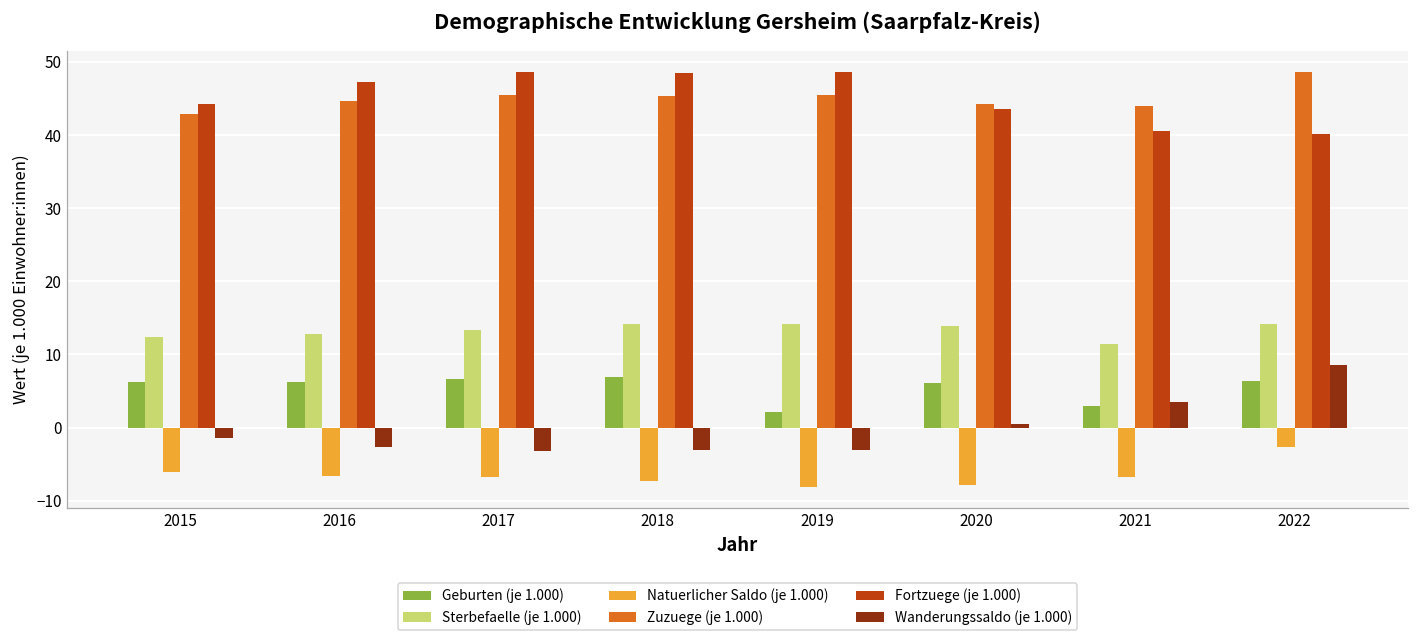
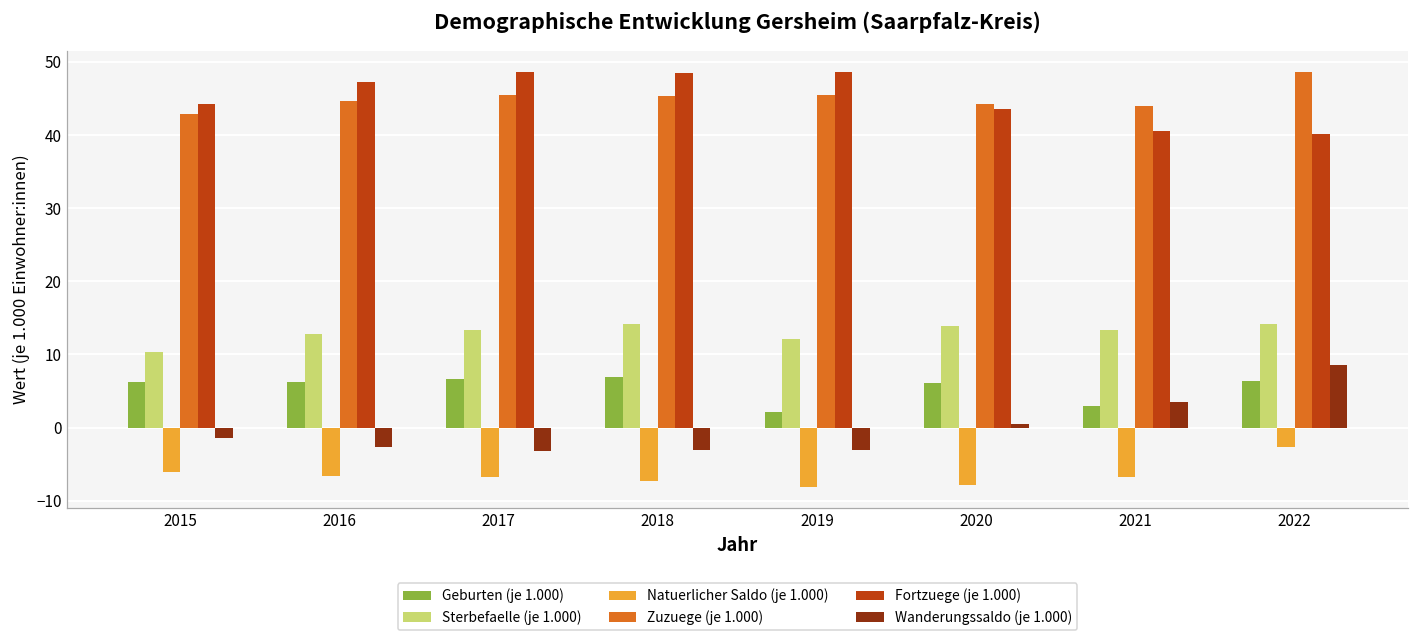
  {
    "Geburten (je 1.000)": {
      "2015": 6,
      "2016": 6,
      "2017": 7,
      "2018": 7,
      "2019": 2,
      "2020": 6,
      "2021": 3,
      "2022": 6
    },
    "Sterbefaelle (je 1.000)": {
-     "2015": 12,
+     "2015": 10,
      "2016": 13,
      "2017": 13,
      "2018": 14,
-     "2019": 14,
+     "2019": 12,
      "2020": 14,
-     "2021": 11,
+     "2021": 13,
      "2022": 14
    },
    "Natuerlicher Saldo (je 1.000)": {
      "2015": -6,
      "2016": -7,
      "2017": -7,
      "2018": -7,
      "2019": -8,
      "2020": -8,
      "2021": -7,
      "2022": -3
    }
  }
